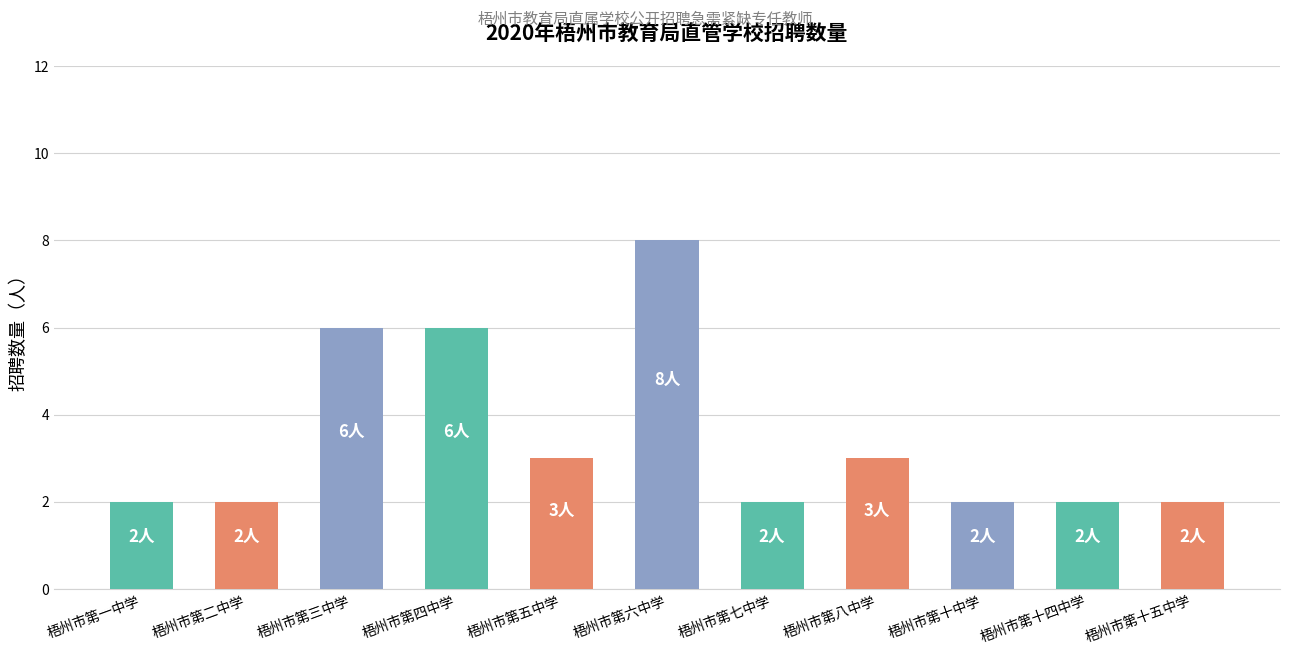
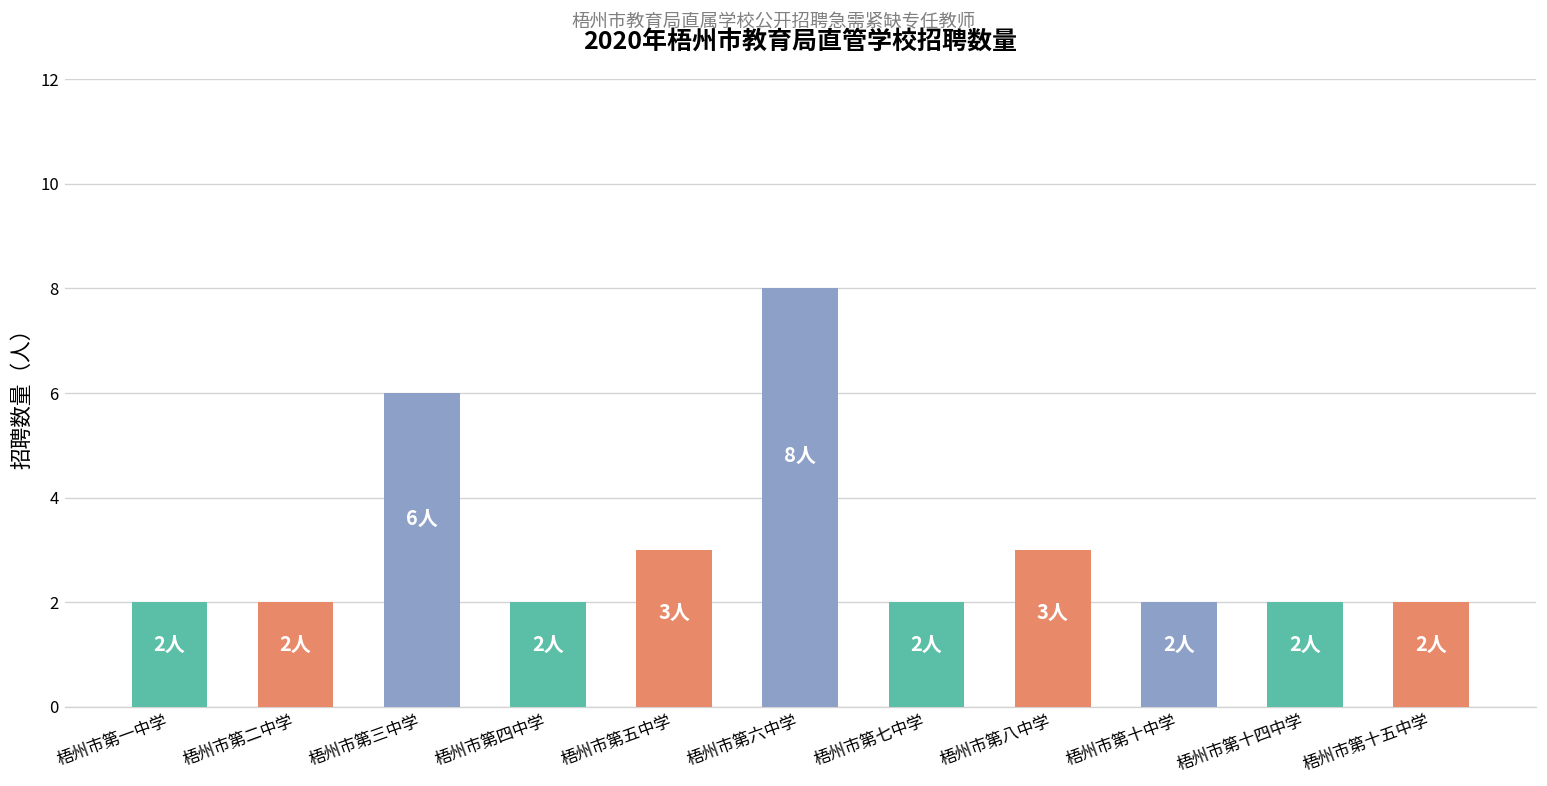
  {
    "梧州市第一中学": "2人",
    "梧州市第二中学": "2人",
    "梧州市第三中学": "6人",
-   "梧州市第四中学": "6人",
+   "梧州市第四中学": "2人",
    "梧州市第五中学": "3人",
    "梧州市第六中学": "8人",
    "梧州市第七中学": "2人",
    "梧州市第八中学": "3人",
    "梧州市第十中学": "2人",
    "梧州市第十四中学": "2人",
    "梧州市第十五中学": "2人"
  }
